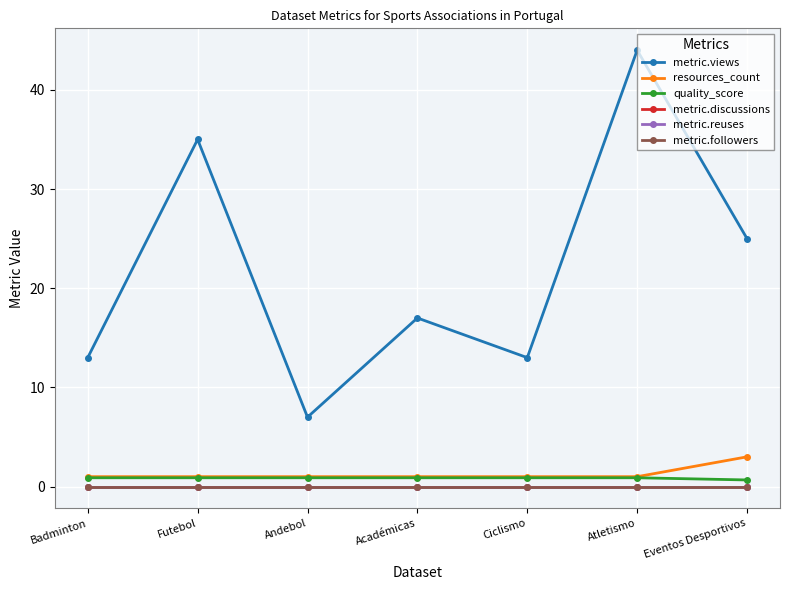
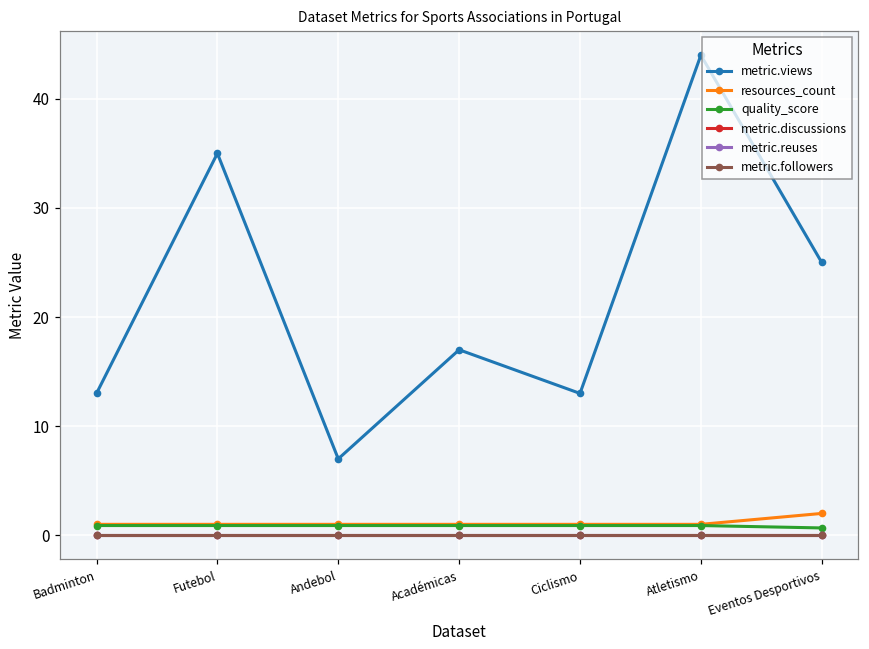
  {
    "metric.views": {
      "Badminton": 13,
      "Futebol": 35,
      "Andebol": 7,
      "Académicas": 17,
      "Ciclismo": 13,
      "Atletismo": 44,
      "Eventos Desportivos": 25
    },
    "resources_count": {
-     "Eventos Desportivos": 3
+     "Eventos Desportivos": 2
    },
    "quality_score": {
      "Eventos Desportivos": 1
    },
    "metric.followers": {
      "Badminton": 0,
      "Futebol": 0,
      "Andebol": 0,
      "Académicas": 0,
      "Ciclismo": 0,
      "Atletismo": 0,
      "Eventos Desportivos": 0
    }
  }
